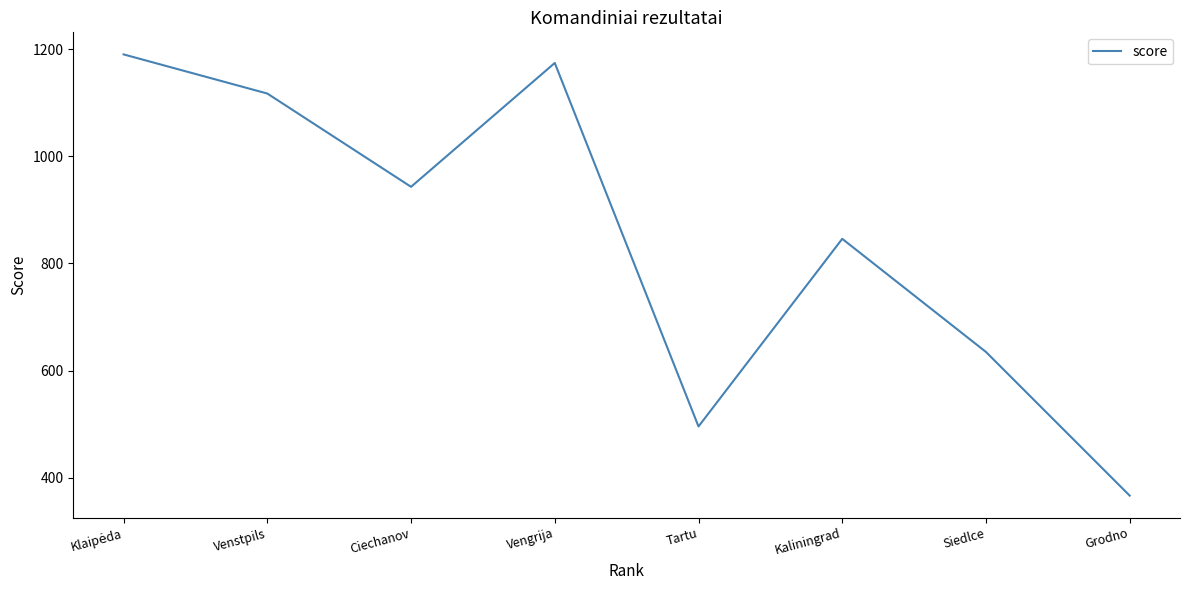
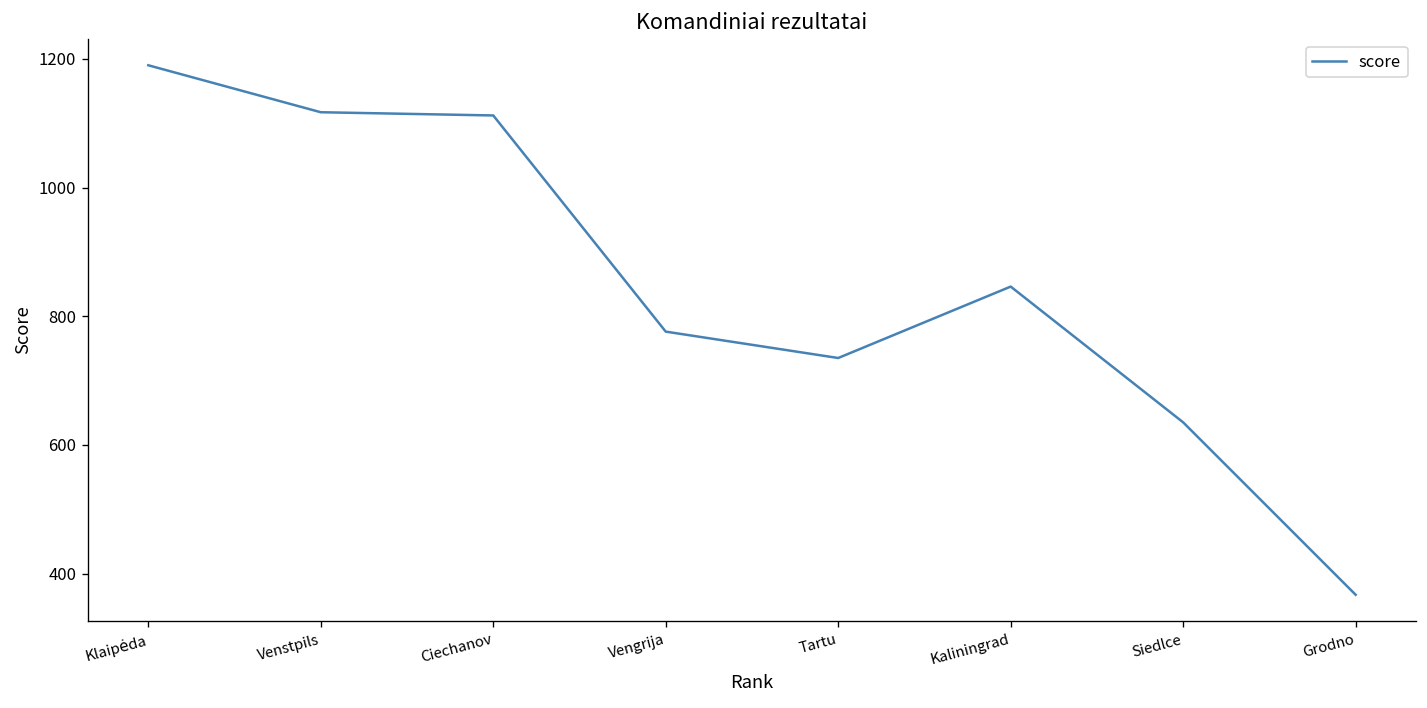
  {
    "Klaipėda": 1190,
    "Venstpils": 1120,
-   "Ciechanov": 940,
-   "Vengrija": 1170,
-   "Tartu": 500,
+   "Ciechanov": 1110,
+   "Vengrija": 780,
+   "Tartu": 740,
    "Kaliningrad": 850,
    "Siedlce": 640,
    "Grodno": 370
  }
